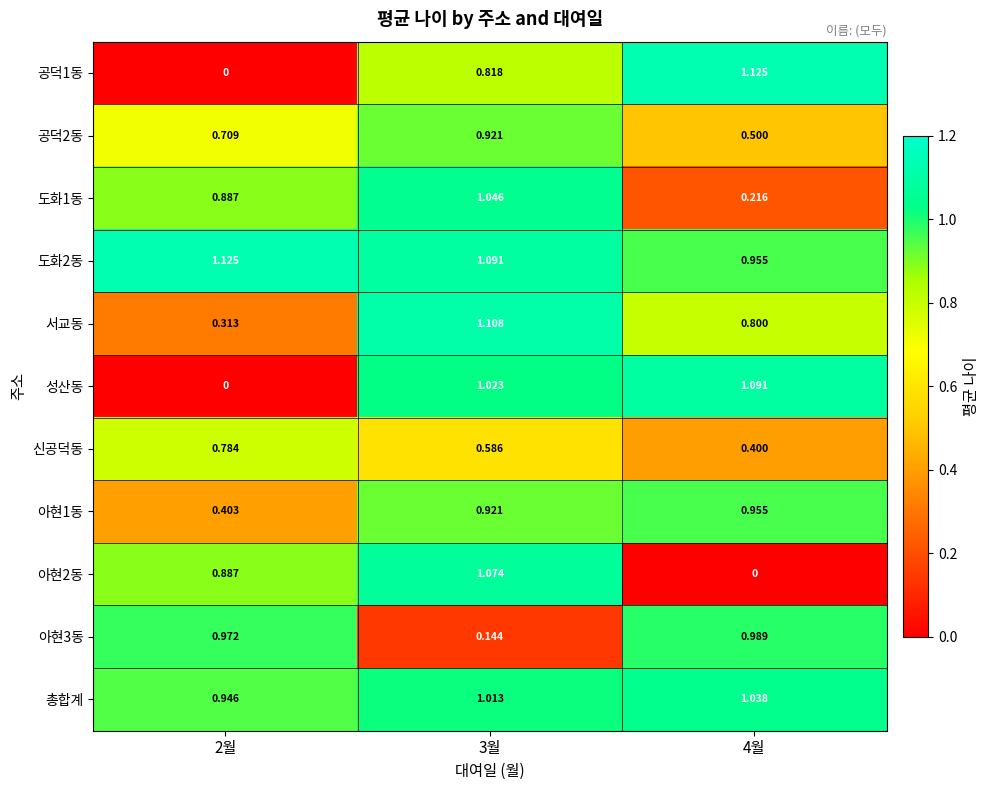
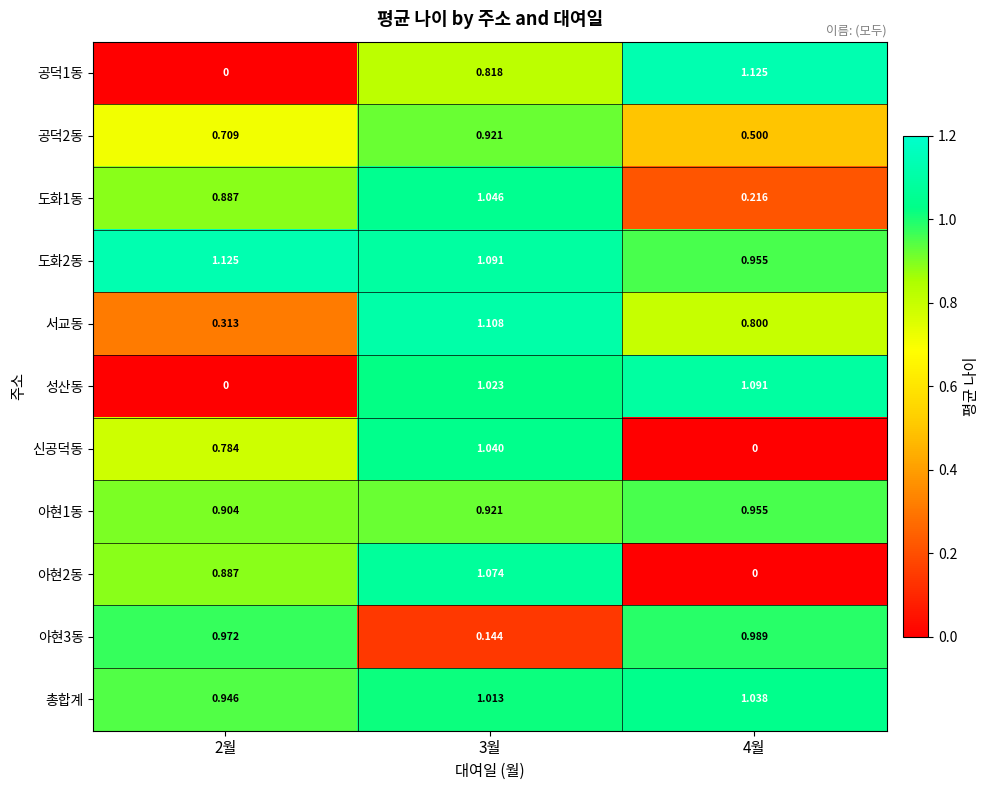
  {
    "공덕1동": {
      "2월": 0,
      "3월": 0.818,
      "4월": 1.125
    },
    "공덕2동": {
      "2월": 0.709,
      "3월": 0.921,
      "4월": 0.500
    },
    "도화1동": {
      "2월": 0.887,
      "3월": 1.046,
      "4월": 0.216
    },
    "도화2동": {
      "2월": 1.125,
      "3월": 1.091,
      "4월": 0.955
    },
    "서교동": {
      "2월": 0.313,
      "3월": 1.108,
      "4월": 0.800
    },
    "성산동": {
      "2월": 0,
      "3월": 1.023,
      "4월": 1.091
    },
    "신공덕동": {
      "2월": 0.784,
-     "3월": 0.586,
-     "4월": 0.400
+     "3월": 1.040,
+     "4월": 0
    },
    "아현1동": {
-     "2월": 0.403,
+     "2월": 0.904,
      "3월": 0.921,
      "4월": 0.955
    },
    "아현2동": {
      "2월": 0.887,
      "3월": 1.074,
      "4월": 0
    },
    "아현3동": {
      "2월": 0.972,
      "3월": 0.144,
      "4월": 0.989
    },
    "총합계": {
      "2월": 0.946,
      "3월": 1.013,
      "4월": 1.038
    }
  }
